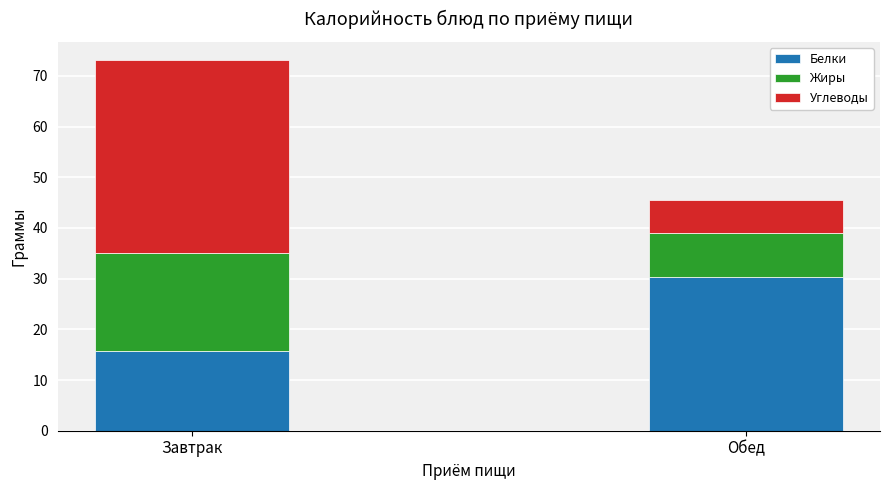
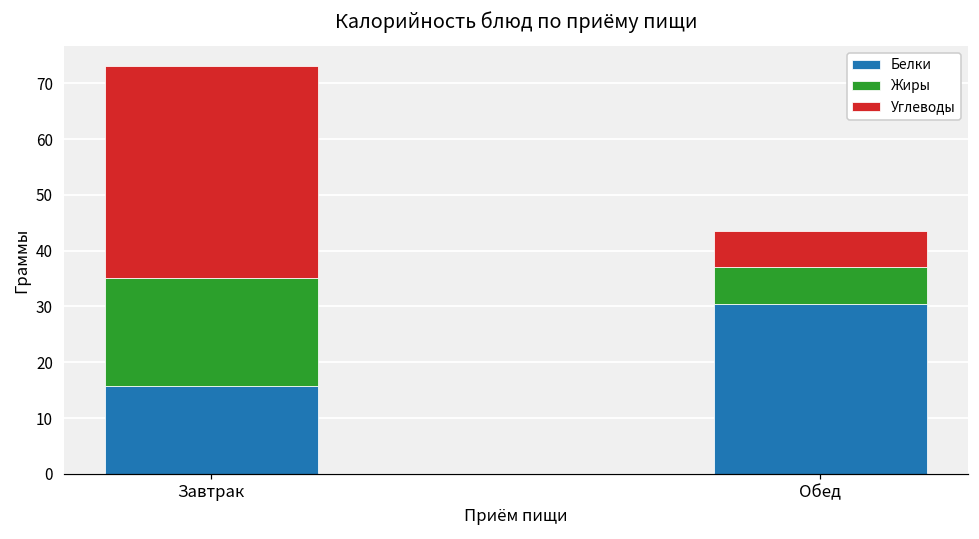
  {
    "Белки": {
      "Завтрак": 16,
      "Обед": 30
    },
    "Жиры": {
      "Завтрак": 19,
-     "Обед": 9
+     "Обед": 7
    },
    "Углеводы": {
      "Завтрак": 38,
      "Обед": 7
    }
  }
